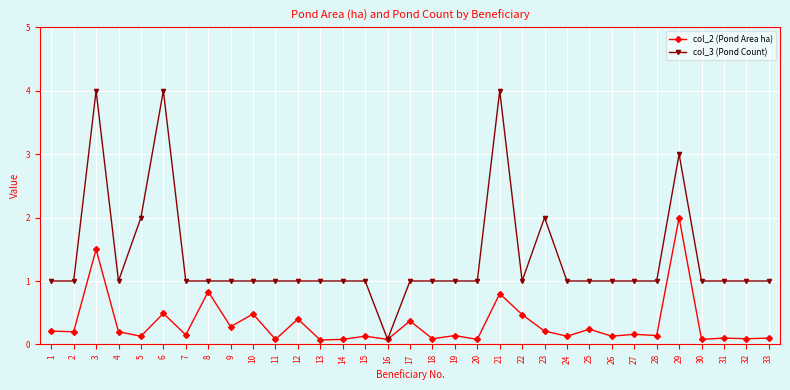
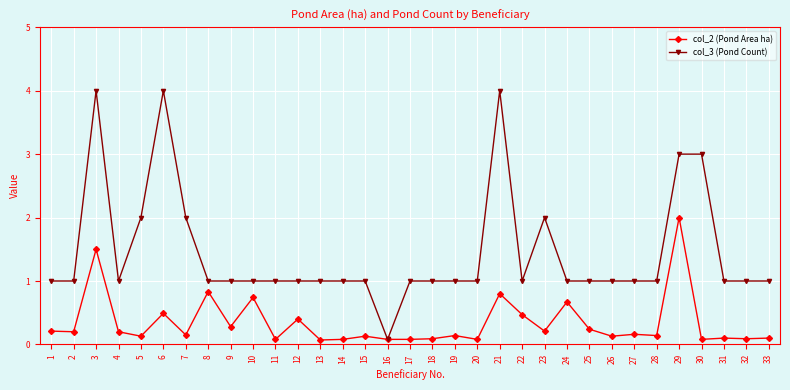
  {
    "col_2 (Pond Area ha)": {
      "1": 0.2,
      "2": 0.2,
      "3": 1.5,
      "4": 0.2,
      "5": 0.1,
      "6": 0.5,
      "7": 0.2,
      "8": 0.8,
      "9": 0.3,
-     "10": 0.5,
+     "10": 0.7,
      "11": 0.1,
      "12": 0.4,
      "13": 0.1,
      "14": 0.1,
      "15": 0.1,
-     "17": 0.4,
+     "17": 0.1,
      "18": 0.1,
      "19": 0.1,
      "20": 0.1,
      "21": 0.8,
      "22": 0.5,
      "23": 0.2,
-     "24": 0.1,
+     "24": 0.7,
      "25": 0.2,
      "26": 0.1,
      "27": 0.2,
      "28": 0.1,
      "29": 2.0,
      "30": 0.1,
      "31": 0.1,
      "32": 0.1,
      "33": 0.1
    },
    "col_3 (Pond Count)": {
      "1": 1,
      "2": 1,
      "3": 4,
      "4": 1,
      "5": 2,
      "6": 4,
-     "7": 1,
+     "7": 2,
      "8": 1,
      "9": 1,
      "10": 1,
      "11": 1,
      "12": 1,
      "13": 1,
      "14": 1,
      "15": 1,
      "17": 1,
      "18": 1,
      "19": 1,
      "20": 1,
      "21": 4,
      "22": 1,
      "23": 2,
      "24": 1,
      "25": 1,
      "26": 1,
      "27": 1,
      "28": 1,
      "29": 3,
-     "30": 1,
+     "30": 3,
      "31": 1,
      "32": 1,
      "33": 1
    }
  }
